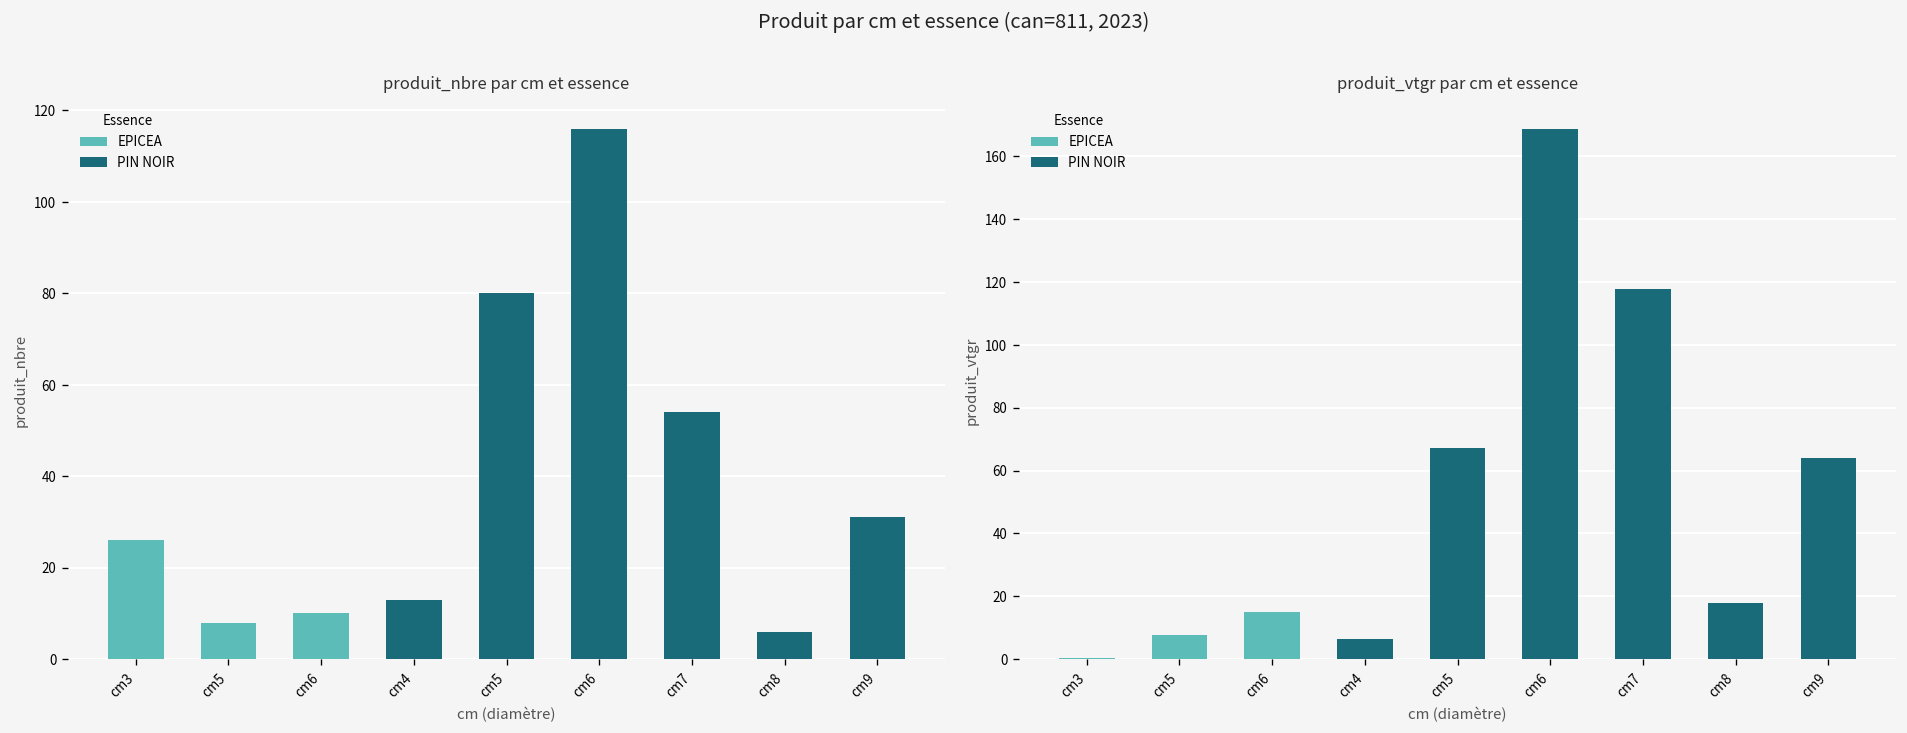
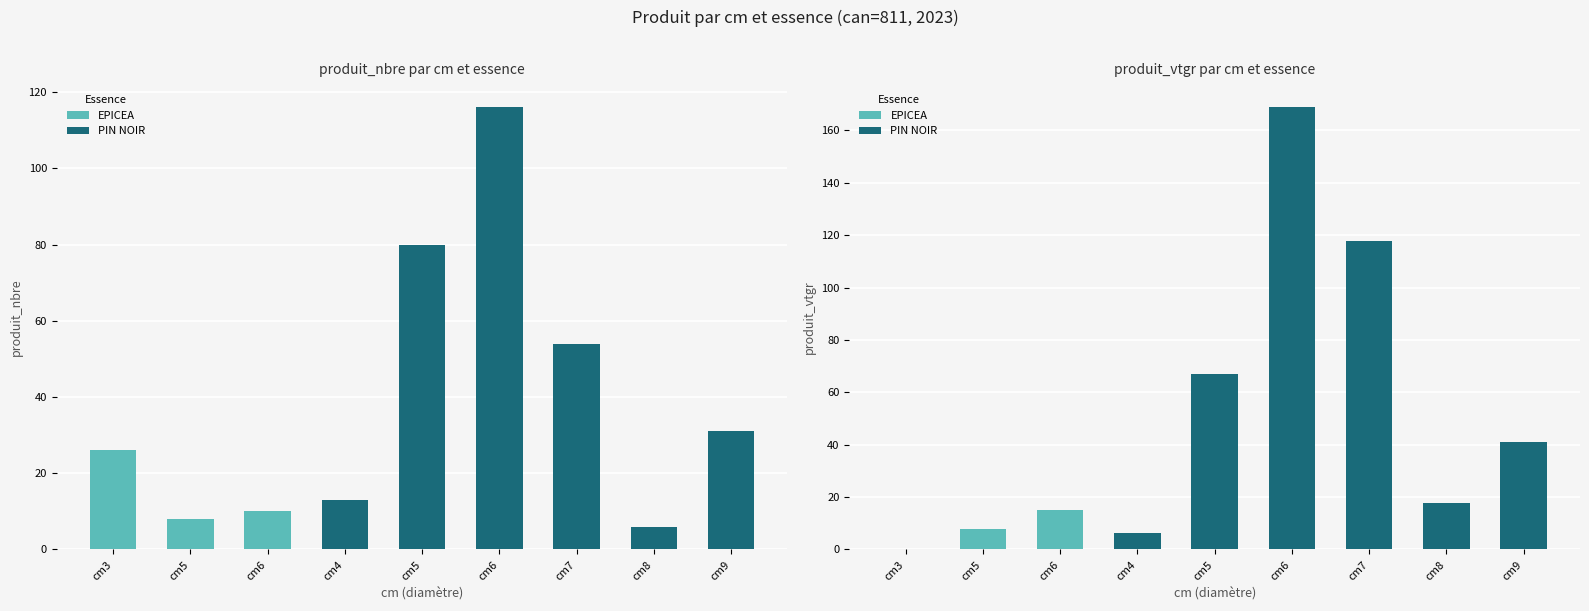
  {
    "produit_nbre par cm et essence": {
      "cm3": 26,
      "cm4": 13,
      "cm7": 54,
      "cm8": 6,
      "cm9": 31
    },
    "produit_vtgr par cm et essence": {
      "cm4": 6,
      "cm7": 118,
      "cm8": 18,
-     "cm9": 64
+     "cm9": 41
    }
  }
